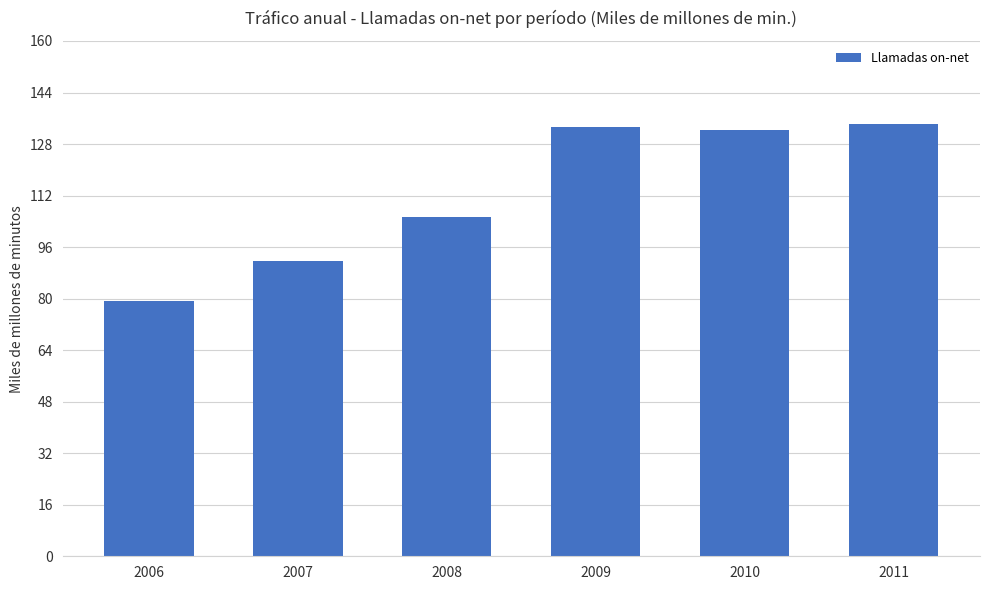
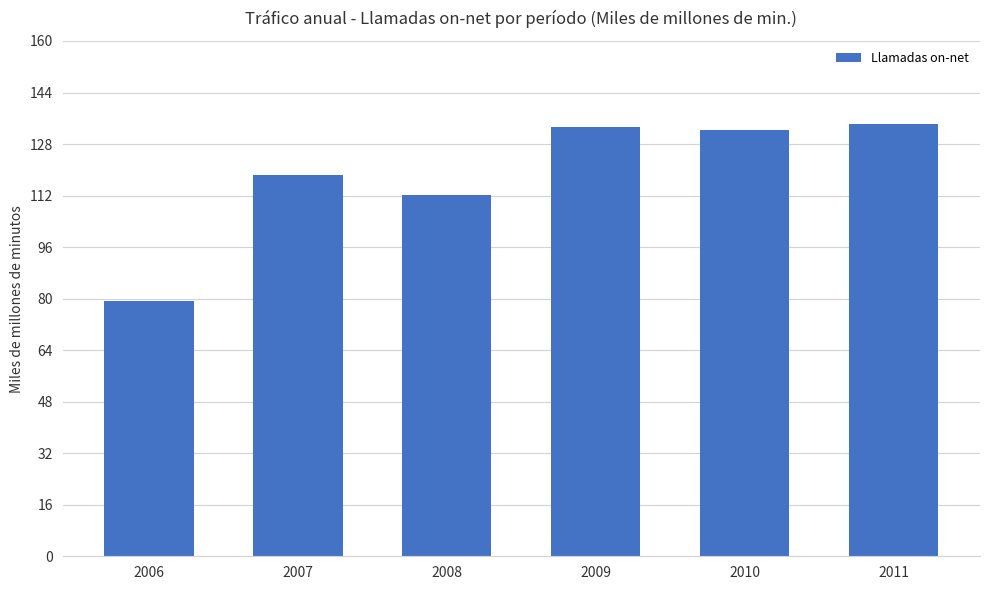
  {
    "2006": 79,
-   "2007": 92,
-   "2008": 105,
+   "2007": 118,
+   "2008": 112,
    "2009": 133,
    "2010": 132,
    "2011": 134
  }
